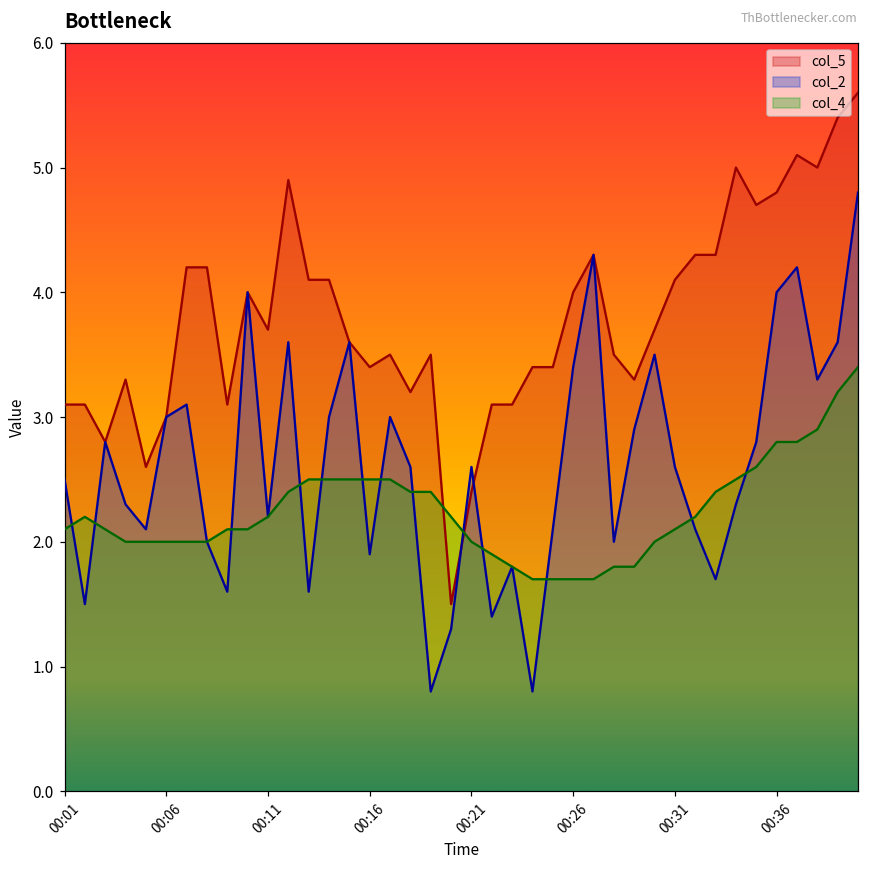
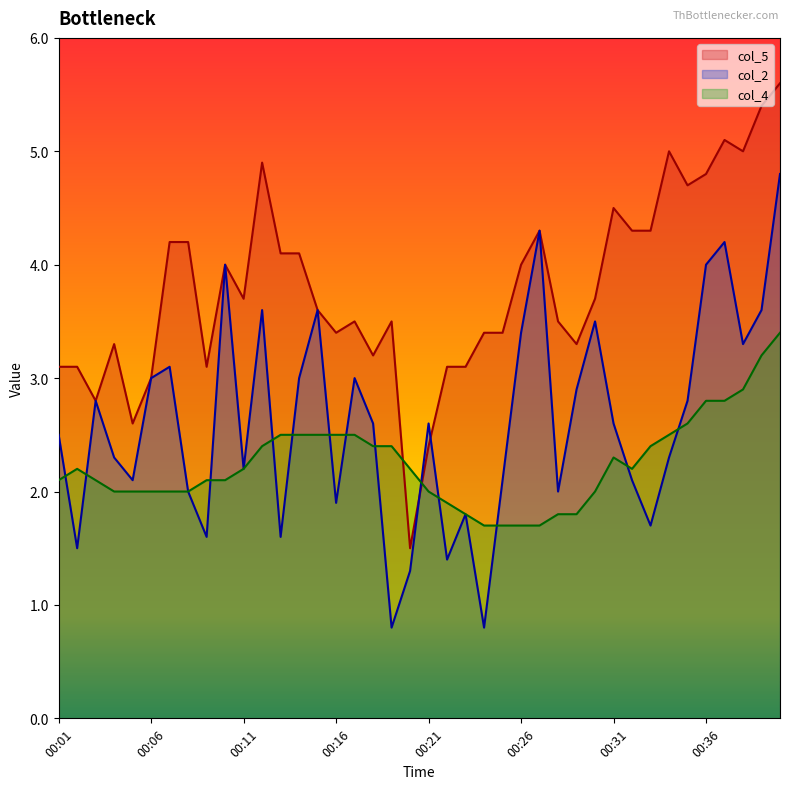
  {
    "col_5": {
      "00:01": 3.1,
      "00:11": 3.7,
      "00:16": 3.4,
      "00:21": 2.4,
      "00:26": 4.0,
-     "00:31": 4.1,
+     "00:31": 4.5,
      "00:36": 4.8
    },
    "col_2": {
      "00:01": 2.5,
      "00:16": 1.9,
      "00:21": 2.6,
      "00:26": 3.4,
      "00:31": 2.6,
      "00:36": 4.0
    },
    "col_4": {
      "00:01": 2.1,
      "00:06": 2.0,
      "00:16": 2.5,
      "00:21": 2.0,
      "00:26": 1.7,
-     "00:31": 2.1,
+     "00:31": 2.3,
      "00:36": 2.8
    }
  }
